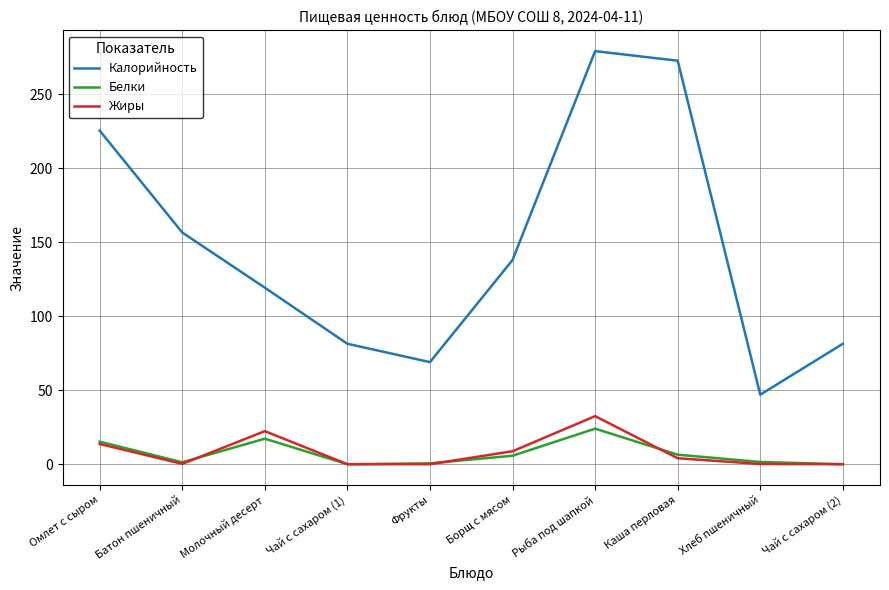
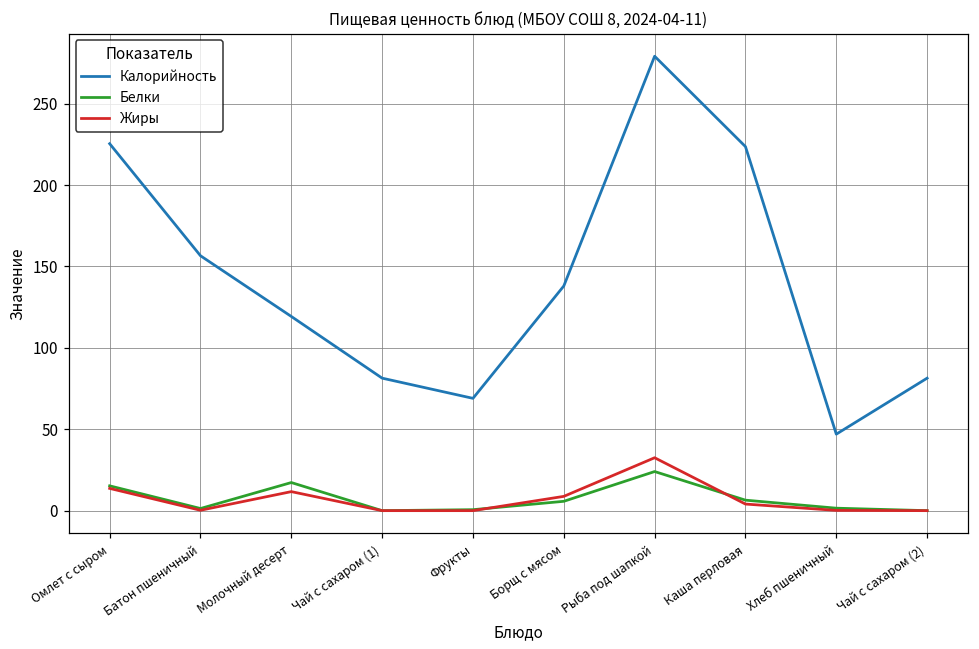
  {
    "Калорийность": {
      "Омлет с сыром": 225,
      "Батон пшеничный": 157,
      "Молочный десерт": 119,
      "Чай с сахаром (1)": 81,
      "Фрукты": 69,
      "Борщ с мясом": 138,
      "Рыба под шапкой": 279,
-     "Каша перловая": 273,
+     "Каша перловая": 224,
      "Хлеб пшеничный": 47,
      "Чай с сахаром (2)": 81
    },
    "Белки": {
      "Молочный десерт": 17,
      "Борщ с мясом": 6,
      "Рыба под шапкой": 24,
      "Каша перловая": 6
    },
    "Жиры": {
-     "Молочный десерт": 22,
+     "Молочный десерт": 12,
      "Борщ с мясом": 9,
      "Рыба под шапкой": 33,
      "Каша перловая": 4
    }
  }
